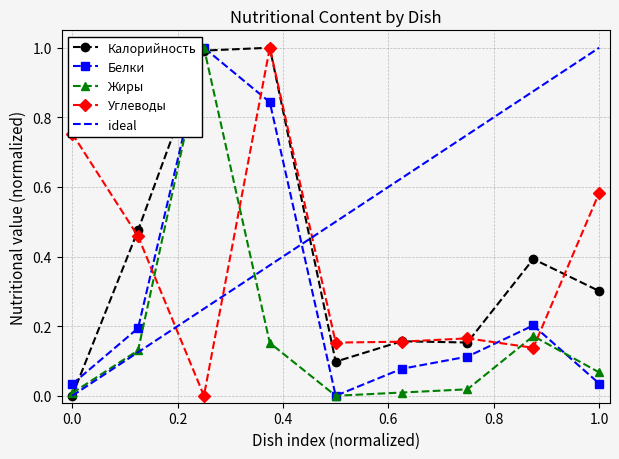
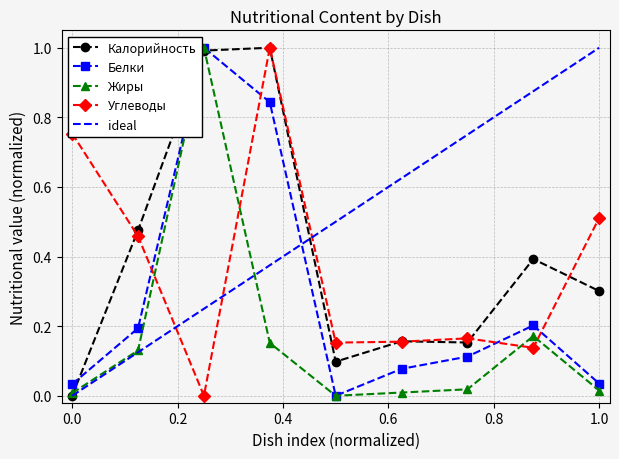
  {
    "Калорийность": {
      "1.0": 0.30
    },
    "Жиры": {
      "0.0": 0.01,
-     "1.0": 0.07
+     "1.0": 0.02
    },
    "Углеводы": {
-     "1.0": 0.58
+     "1.0": 0.51
    }
  }
